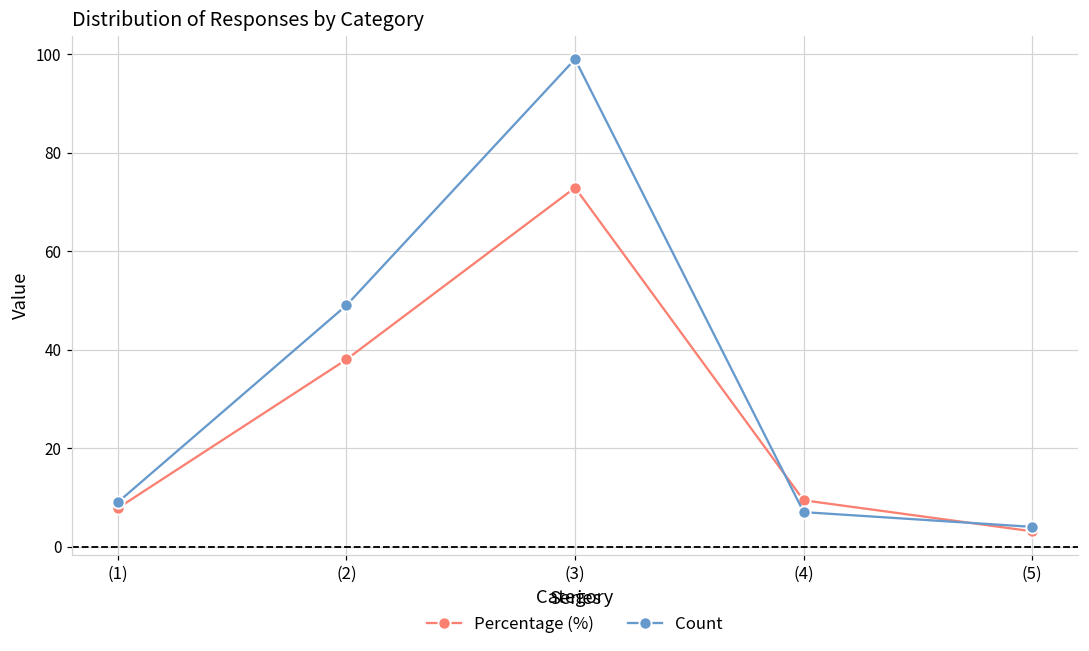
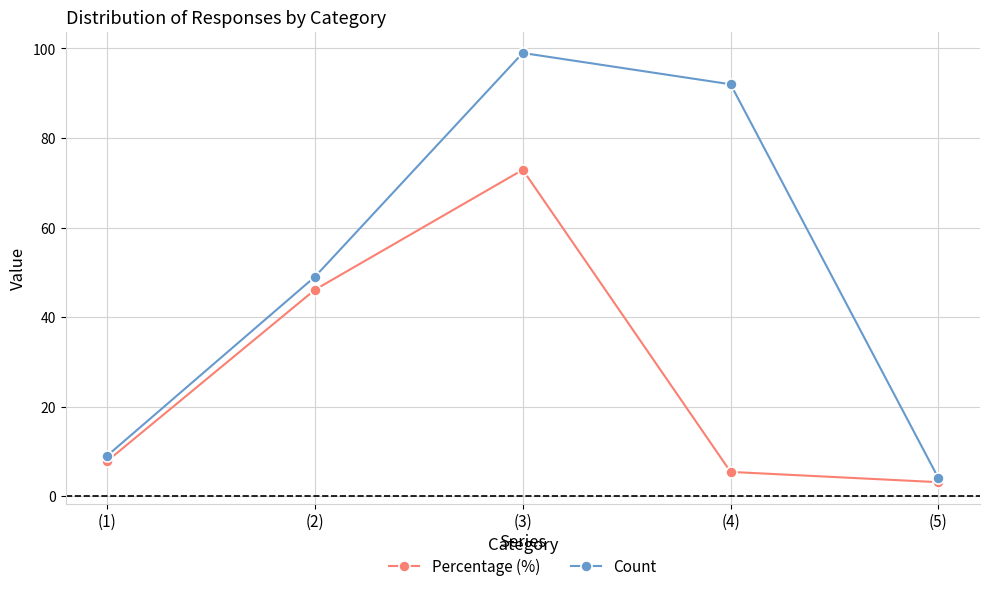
  {
    "Percentage (%)": {
      "(1)": 8,
-     "(2)": 38,
+     "(2)": 46,
      "(3)": 73,
-     "(4)": 9,
+     "(4)": 5,
      "(5)": 3
    },
    "Count": {
      "(1)": 9,
      "(2)": 49,
      "(3)": 99,
-     "(4)": 7,
+     "(4)": 92,
      "(5)": 4
    }
  }
